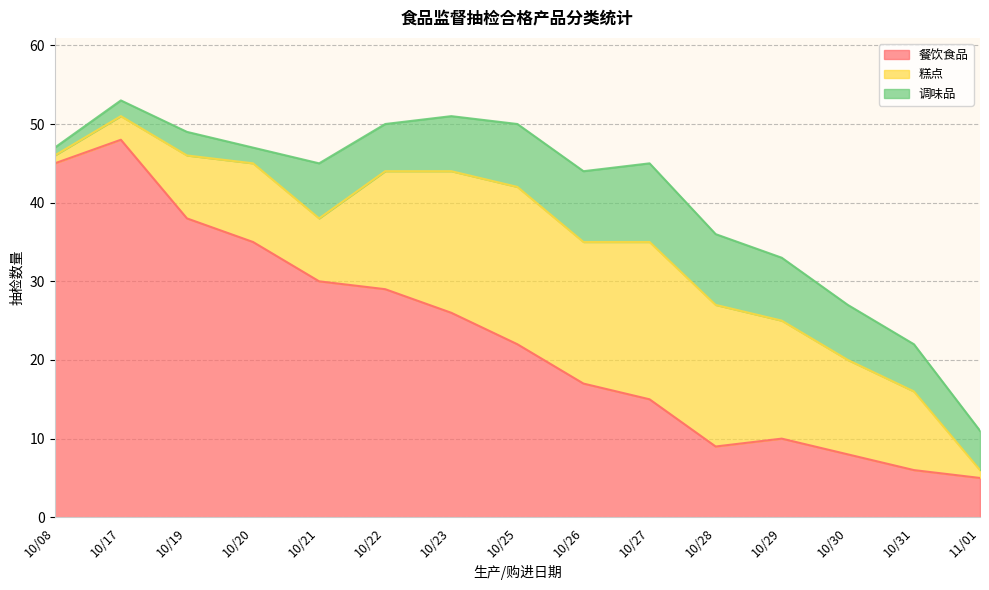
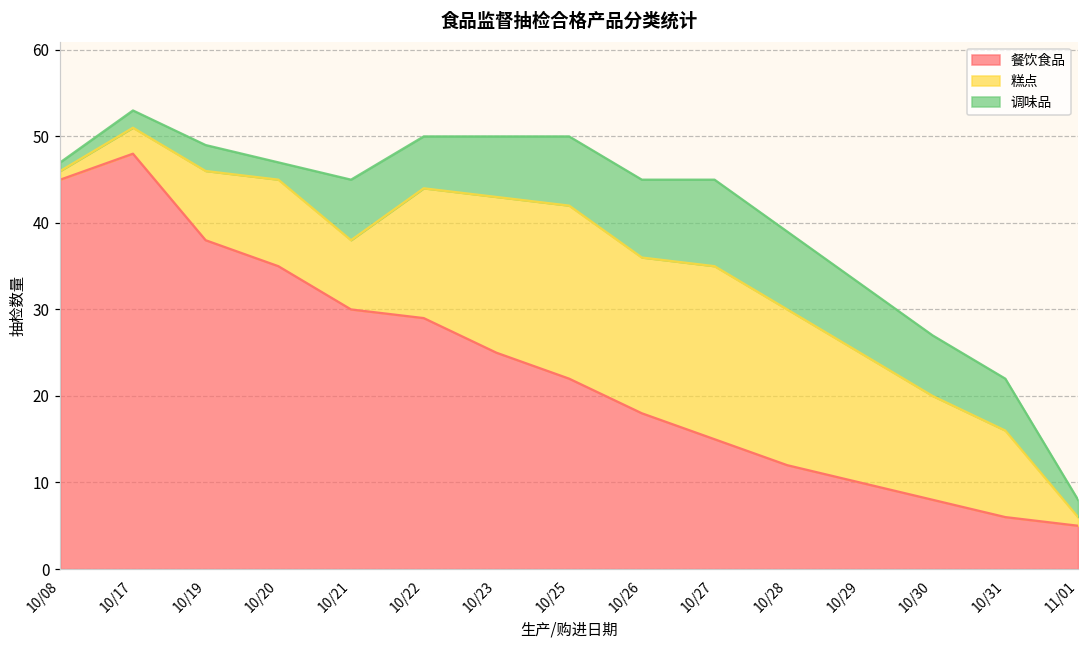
  {
    "餐饮食品": {
      "10/08": 45,
      "10/17": 48,
      "10/19": 38,
      "10/20": 35,
      "10/21": 30,
      "10/22": 29,
-     "10/23": 26,
+     "10/23": 25,
      "10/25": 22,
-     "10/26": 17,
+     "10/26": 18,
      "10/27": 15,
-     "10/28": 9,
+     "10/28": 12,
      "10/29": 10,
      "10/30": 8,
      "10/31": 6,
      "11/01": 5
    },
    "糕点": {
      "10/08": 1,
      "10/17": 3,
      "10/19": 8,
      "10/20": 10,
      "10/21": 8,
      "10/22": 15,
      "10/23": 18,
      "10/25": 20,
      "10/26": 18,
      "10/27": 20,
      "10/28": 18,
      "10/29": 15,
      "10/30": 12,
      "10/31": 10,
      "11/01": 1
    },
    "调味品": {
      "10/08": 1,
      "10/17": 2,
      "10/19": 3,
      "10/20": 2,
      "10/21": 7,
      "10/22": 6,
      "10/23": 7,
      "10/25": 8,
      "10/26": 9,
      "10/27": 10,
      "10/28": 9,
      "10/29": 8,
      "10/30": 7,
      "10/31": 6,
-     "11/01": 5
+     "11/01": 2
    }
  }
